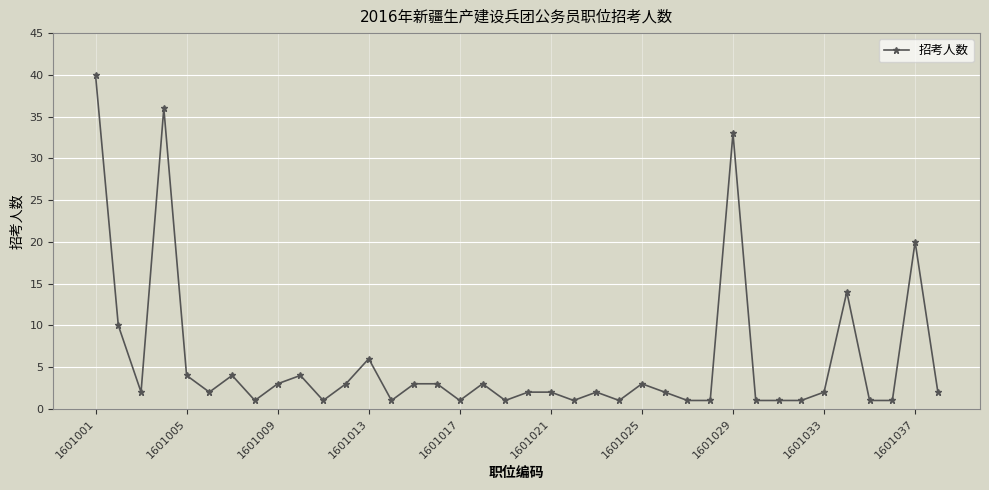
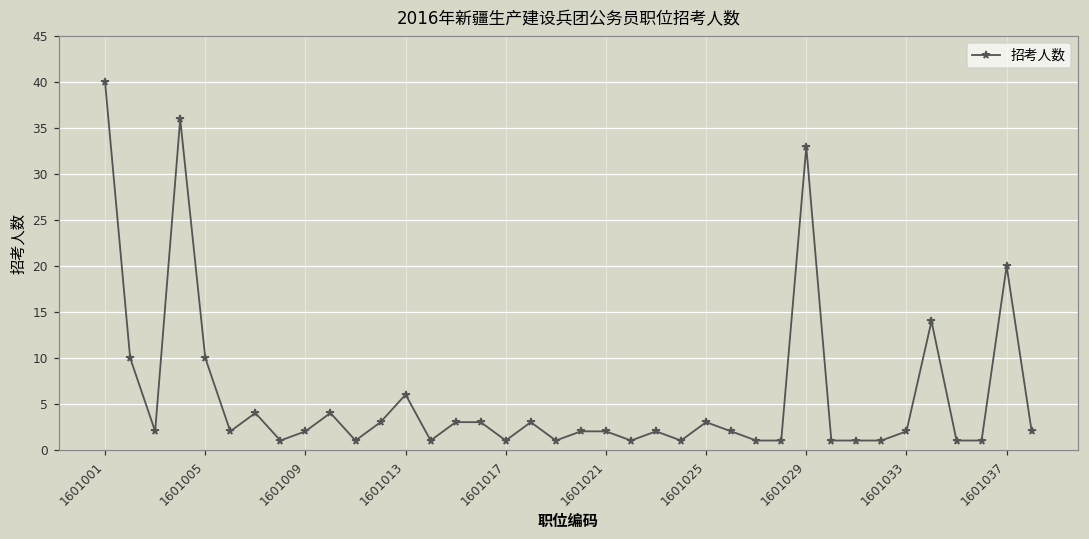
  {
    "1601001": 40,
-   "1601005": 4,
-   "1601009": 3,
+   "1601005": 10,
+   "1601009": 2,
    "1601013": 6,
    "1601017": 1,
    "1601021": 2,
    "1601025": 3,
    "1601029": 33,
    "1601033": 2,
    "1601037": 20
  }
